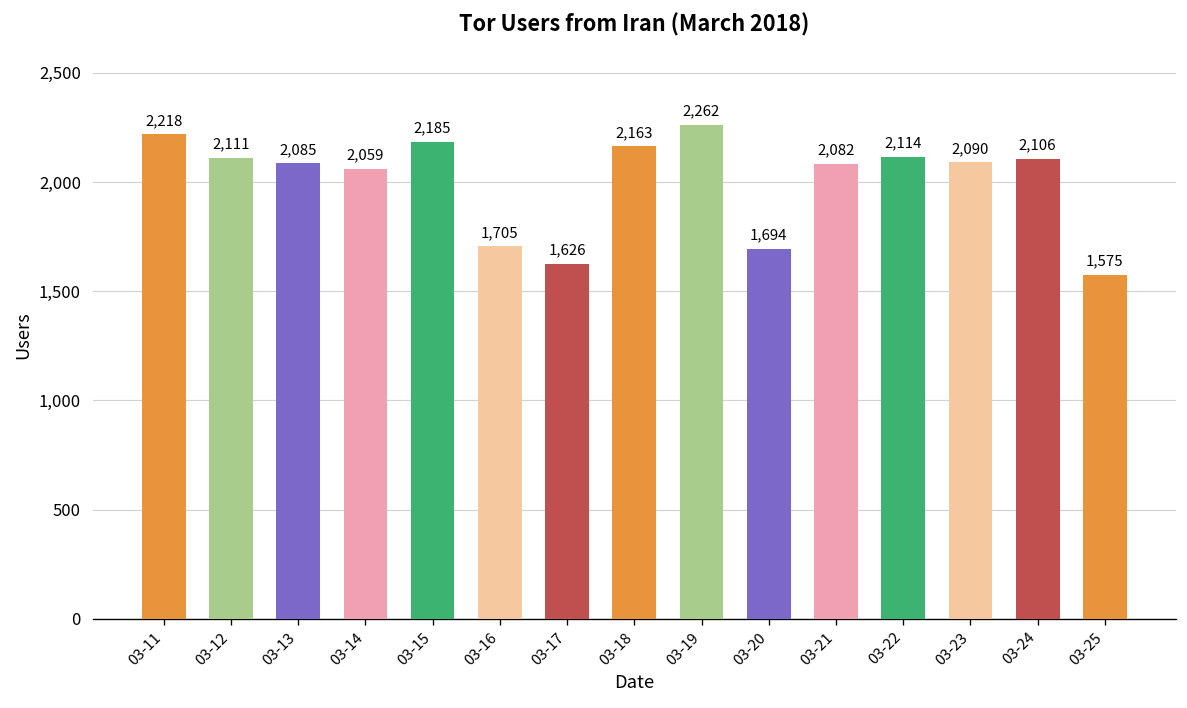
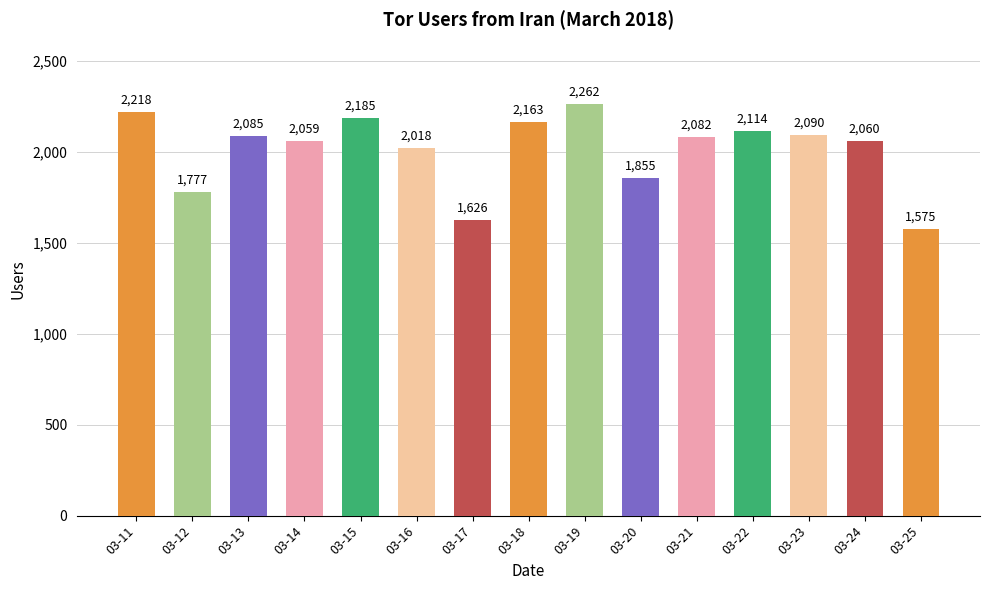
  {
    "03-11": "2,218",
-   "03-12": "2,111",
+   "03-12": "1,777",
    "03-13": "2,085",
    "03-14": "2,059",
    "03-15": "2,185",
-   "03-16": "1,705",
+   "03-16": "2,018",
    "03-17": "1,626",
    "03-18": "2,163",
    "03-19": "2,262",
-   "03-20": "1,694",
+   "03-20": "1,855",
    "03-21": "2,082",
    "03-22": "2,114",
    "03-23": "2,090",
-   "03-24": "2,106",
+   "03-24": "2,060",
    "03-25": "1,575"
  }
